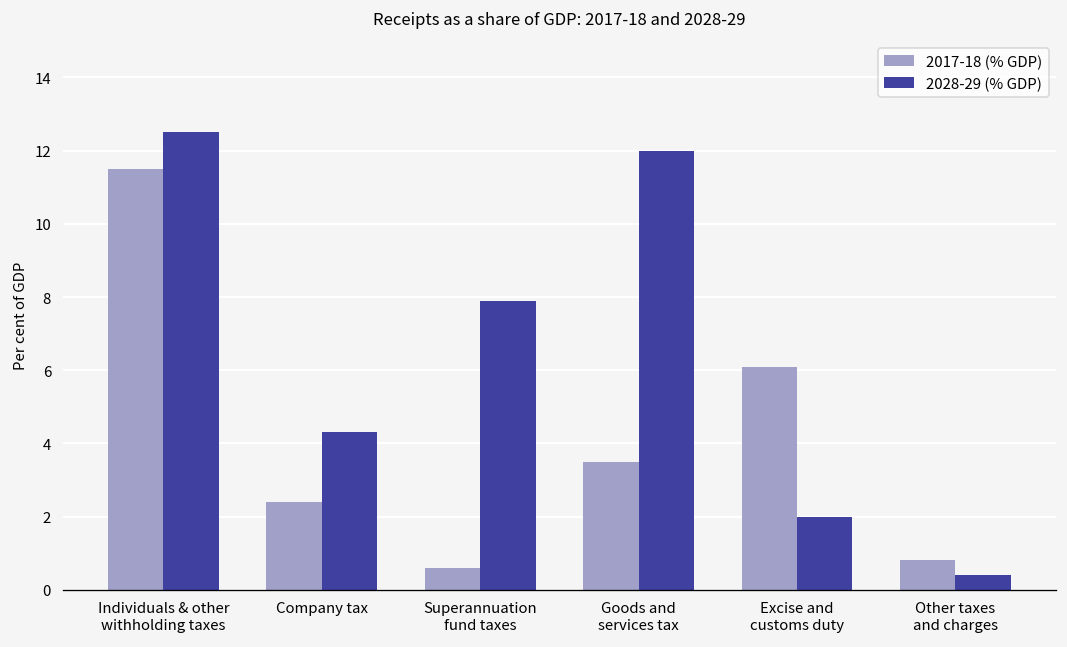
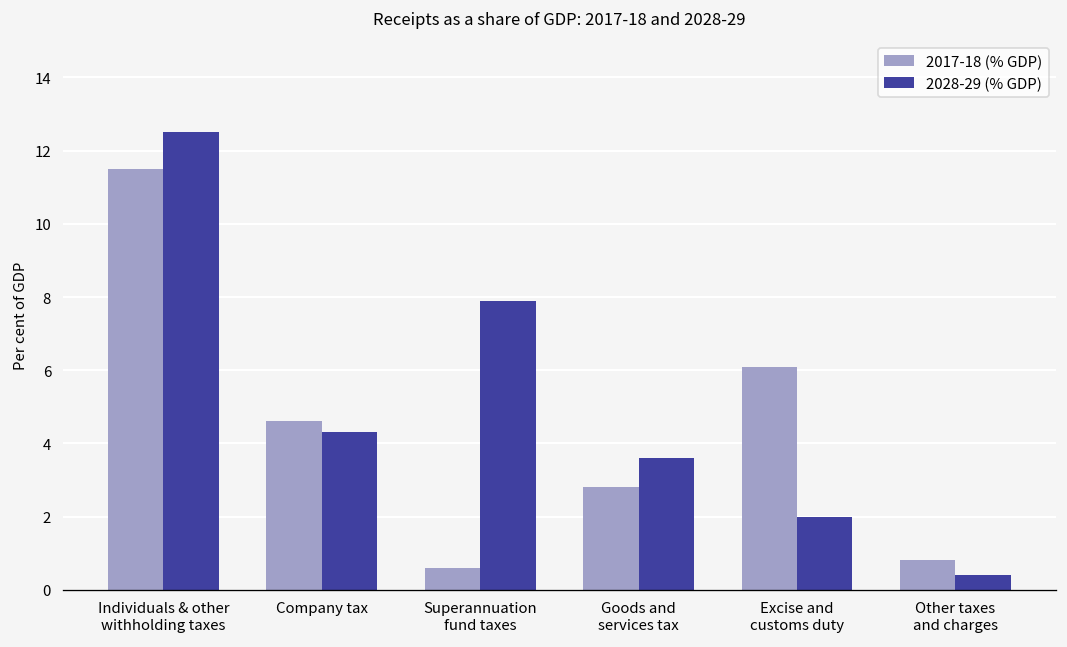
  {
    "2017-18 (% GDP)": {
      "Individuals & other withholding taxes": 11.5,
-     "Company tax": 2.4,
+     "Company tax": 4.6,
      "Superannuation fund taxes": 0.6,
-     "Goods and services tax": 3.5,
+     "Goods and services tax": 2.8,
      "Excise and customs duty": 6.1,
      "Other taxes and charges": 0.8
    },
    "2028-29 (% GDP)": {
      "Individuals & other withholding taxes": 12.5,
      "Company tax": 4.3,
      "Superannuation fund taxes": 7.9,
-     "Goods and services tax": 12.0,
+     "Goods and services tax": 3.6,
      "Excise and customs duty": 2.0,
      "Other taxes and charges": 0.4
    }
  }
